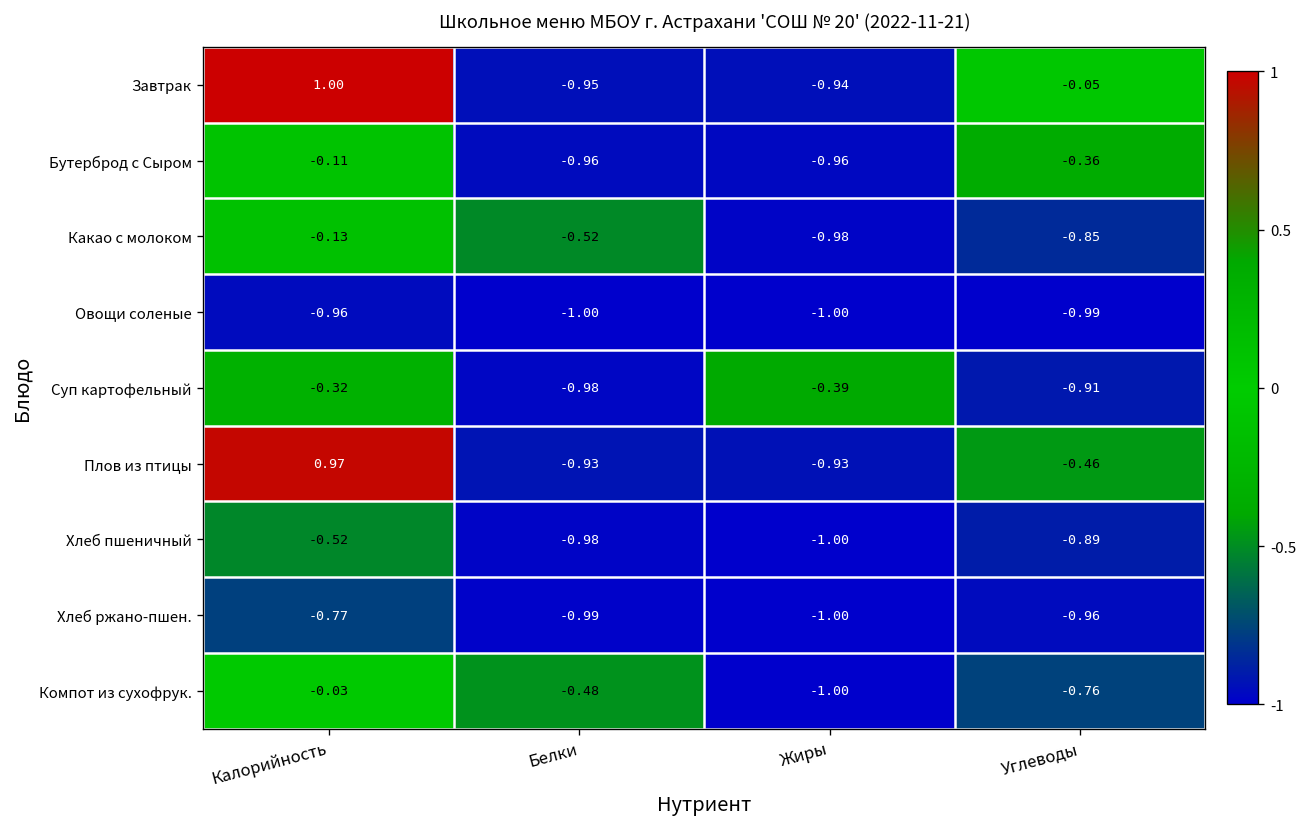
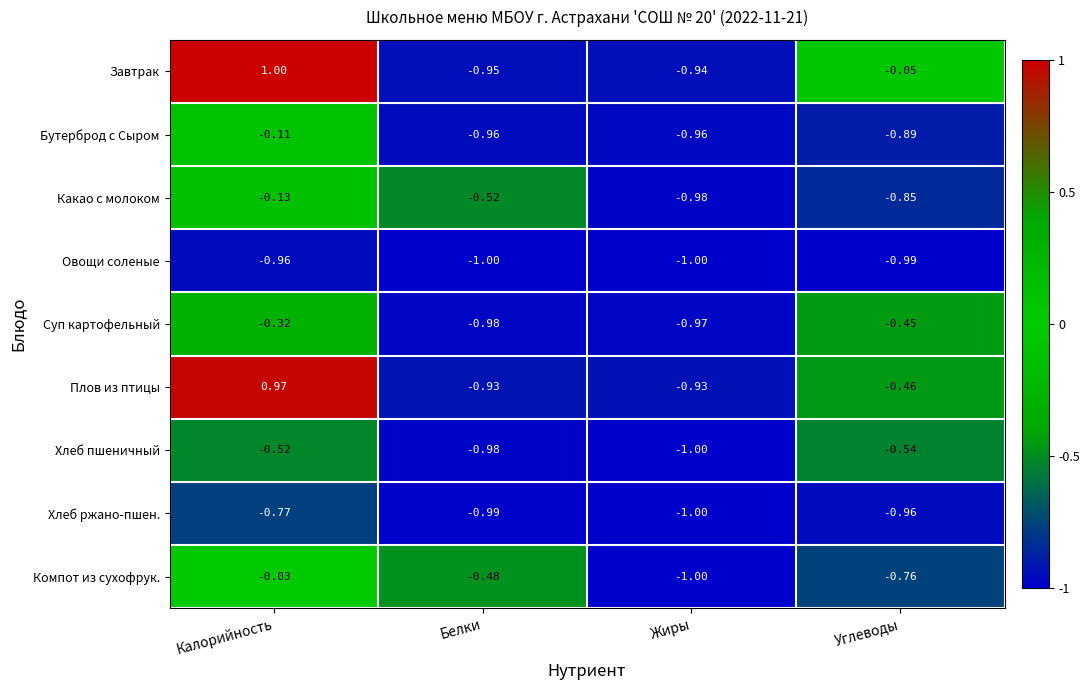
  {
    "Завтрак": {
      "Калорийность": 1.00,
      "Белки": -0.95,
      "Жиры": -0.94,
      "Углеводы": -0.05
    },
    "Бутерброд с Сыром": {
      "Калорийность": -0.11,
      "Белки": -0.96,
      "Жиры": -0.96,
-     "Углеводы": -0.36
+     "Углеводы": -0.89
    },
    "Какао с молоком": {
      "Калорийность": -0.13,
      "Белки": -0.52,
      "Жиры": -0.98,
      "Углеводы": -0.85
    },
    "Овощи соленые": {
      "Калорийность": -0.96,
      "Белки": -1.00,
      "Жиры": -1.00,
      "Углеводы": -0.99
    },
    "Суп картофельный": {
      "Калорийность": -0.32,
      "Белки": -0.98,
-     "Жиры": -0.39,
-     "Углеводы": -0.91
+     "Жиры": -0.97,
+     "Углеводы": -0.45
    },
    "Плов из птицы": {
      "Калорийность": 0.97,
      "Белки": -0.93,
      "Жиры": -0.93,
      "Углеводы": -0.46
    },
    "Хлеб пшеничный": {
      "Калорийность": -0.52,
      "Белки": -0.98,
      "Жиры": -1.00,
-     "Углеводы": -0.89
+     "Углеводы": -0.54
    },
    "Хлеб ржано-пшен.": {
      "Калорийность": -0.77,
      "Белки": -0.99,
      "Жиры": -1.00,
      "Углеводы": -0.96
    },
    "Компот из сухофрук.": {
      "Калорийность": -0.03,
      "Белки": -0.48,
      "Жиры": -1.00,
      "Углеводы": -0.76
    }
  }
